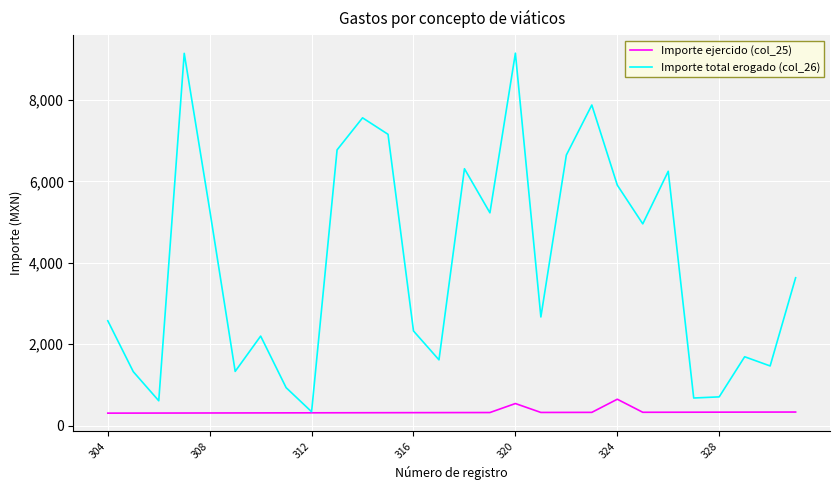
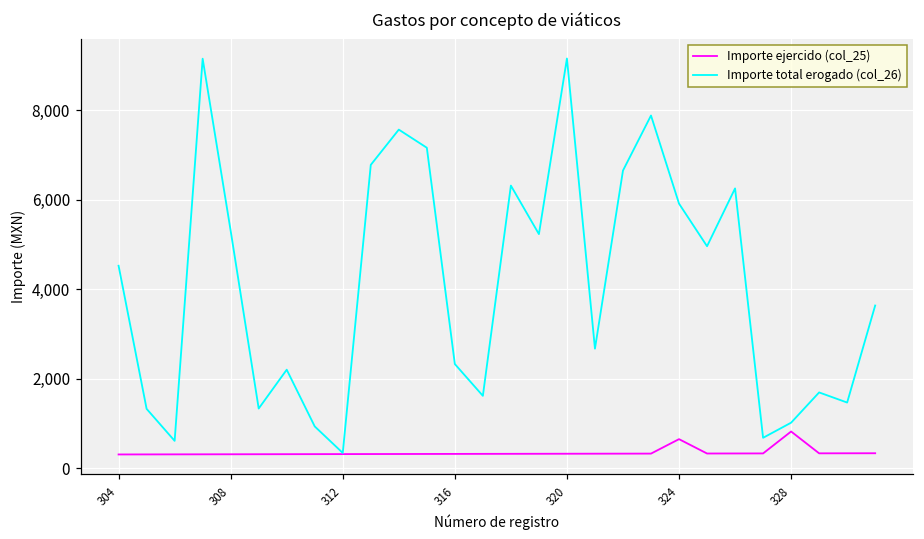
  {
    "Importe ejercido (col_25)": {
      "304": "300",
      "308": "300",
      "316": "300",
-     "320": "500",
+     "320": "300",
      "324": "600",
-     "328": "300"
+     "328": "800"
    },
    "Importe total erogado (col_26)": {
-     "304": "2,600",
+     "304": "4,500",
      "308": "5,300",
      "316": "2,300",
      "320": "9,200",
      "324": "5,900",
-     "328": "700"
+     "328": "1,000"
    }
  }
